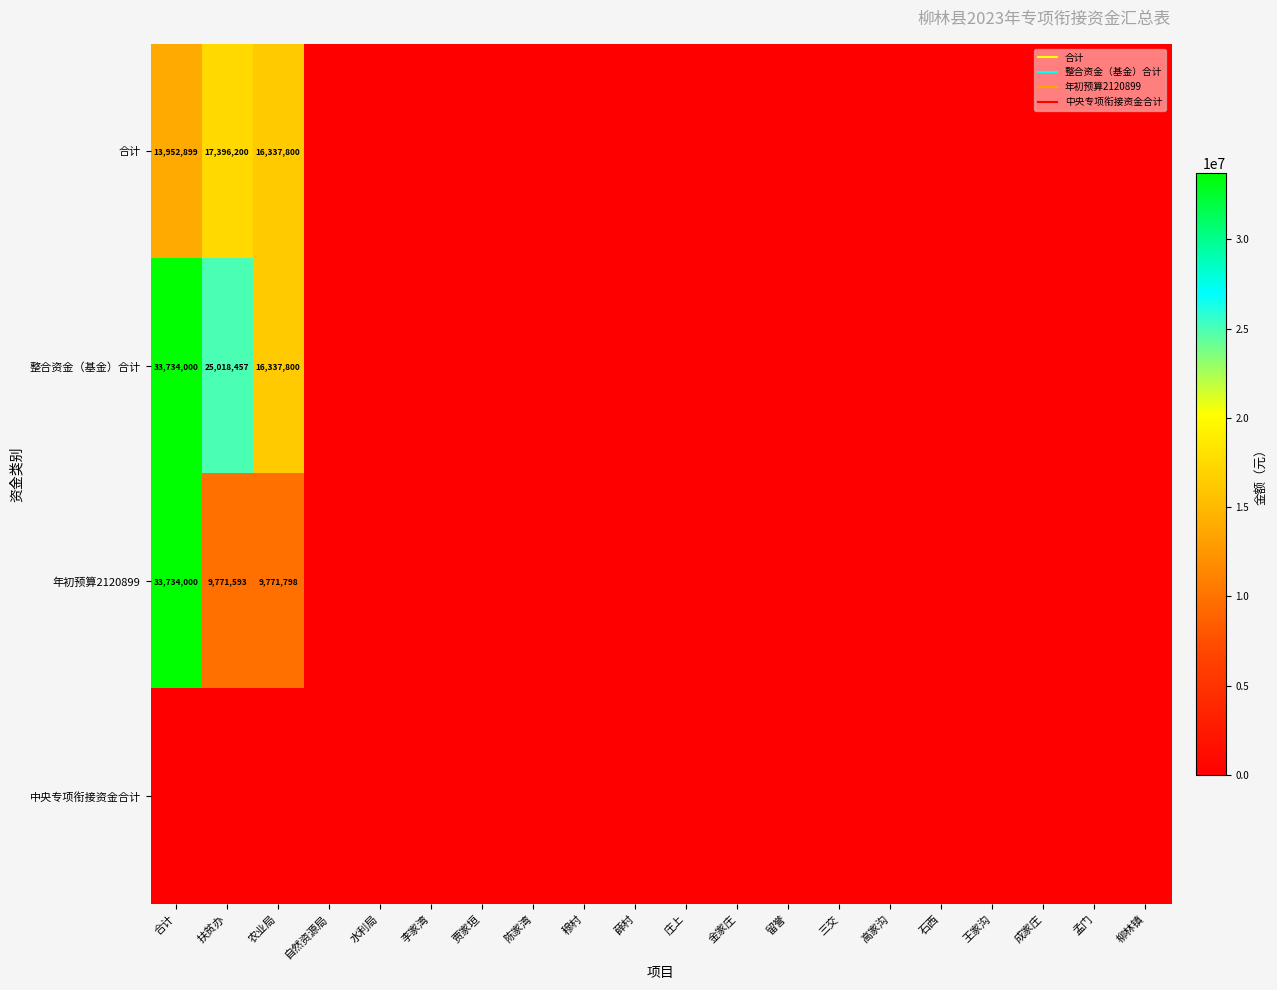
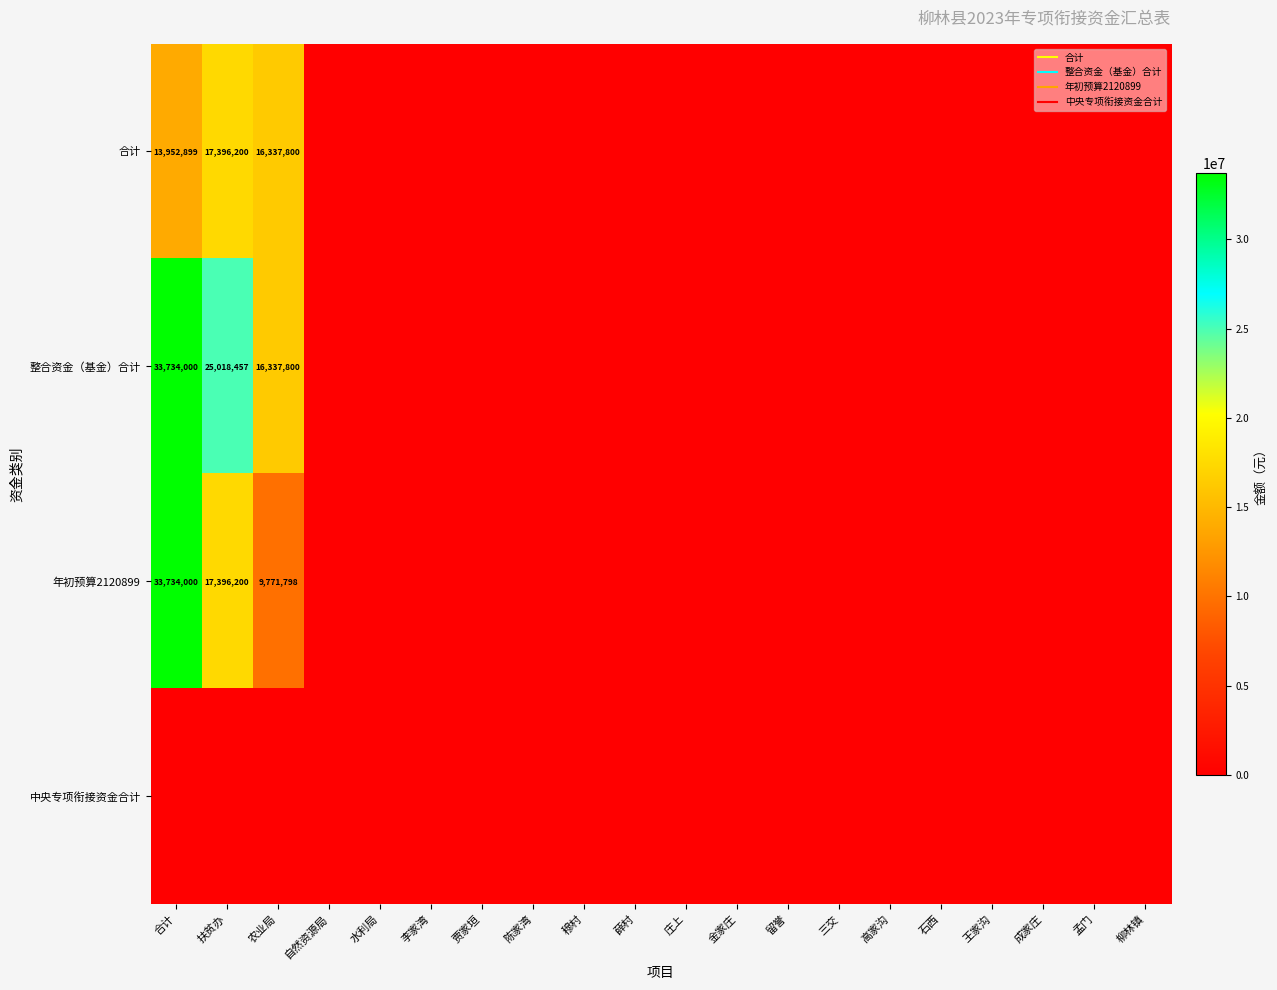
  {
    "合计": {
      "合计": "13,952,899",
      "扶贫办": "17,396,200",
      "农业局": "16,337,800"
    },
    "整合资金（基金）合计": {
      "合计": "33,734,000",
      "扶贫办": "25,018,457",
      "农业局": "16,337,800"
    },
    "年初预算2120899": {
      "合计": "33,734,000",
-     "扶贫办": "9,771,593",
+     "扶贫办": "17,396,200",
      "农业局": "9,771,798"
    }
  }
